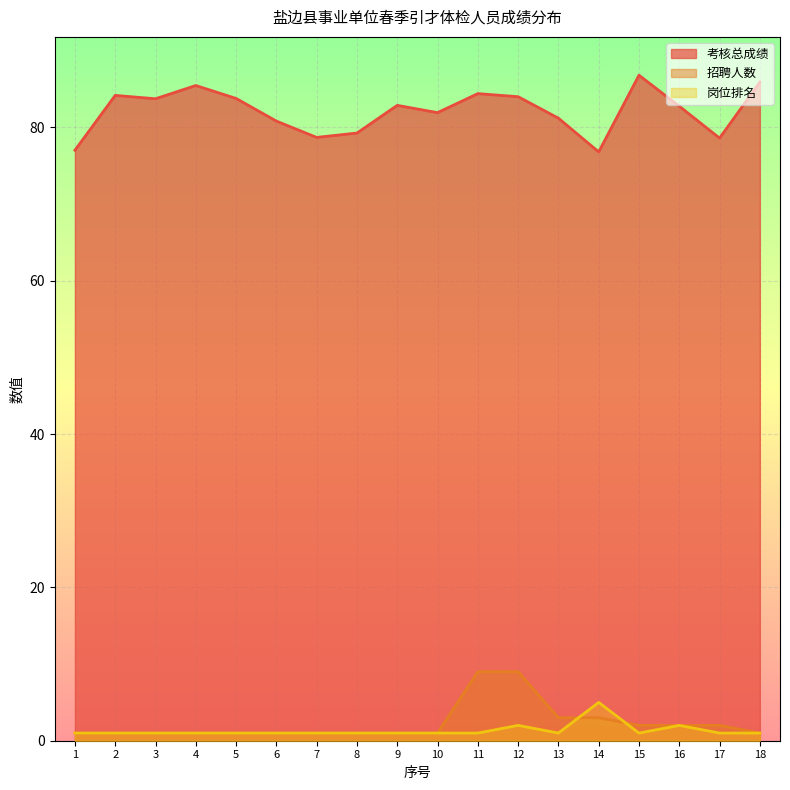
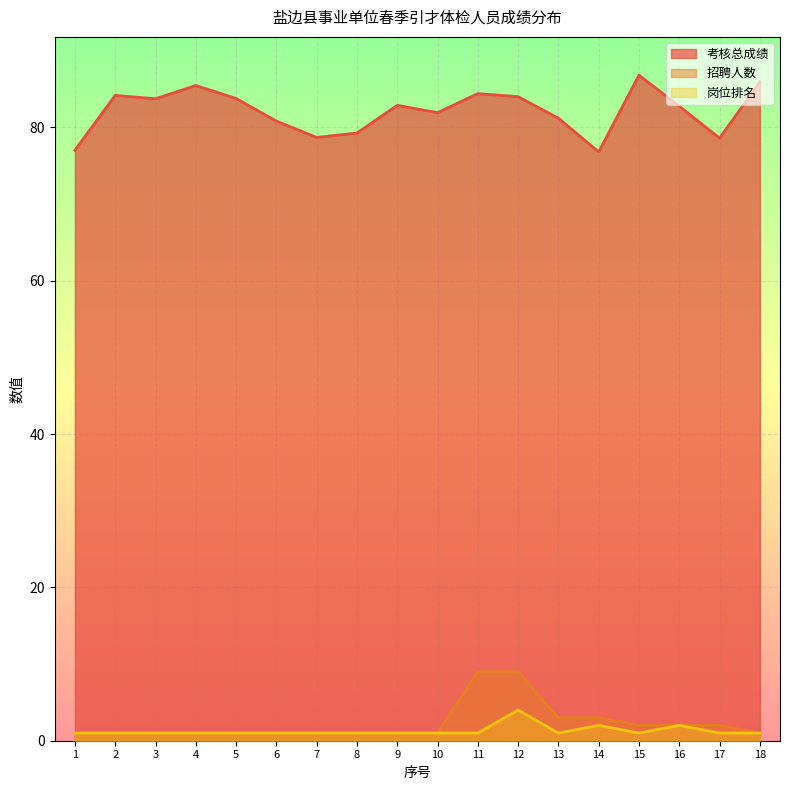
  {
    "岗位排名": {
      "11": 1,
-     "12": 2,
+     "12": 4,
      "13": 1,
-     "14": 5,
+     "14": 2,
      "15": 1,
      "17": 1
    }
  }
